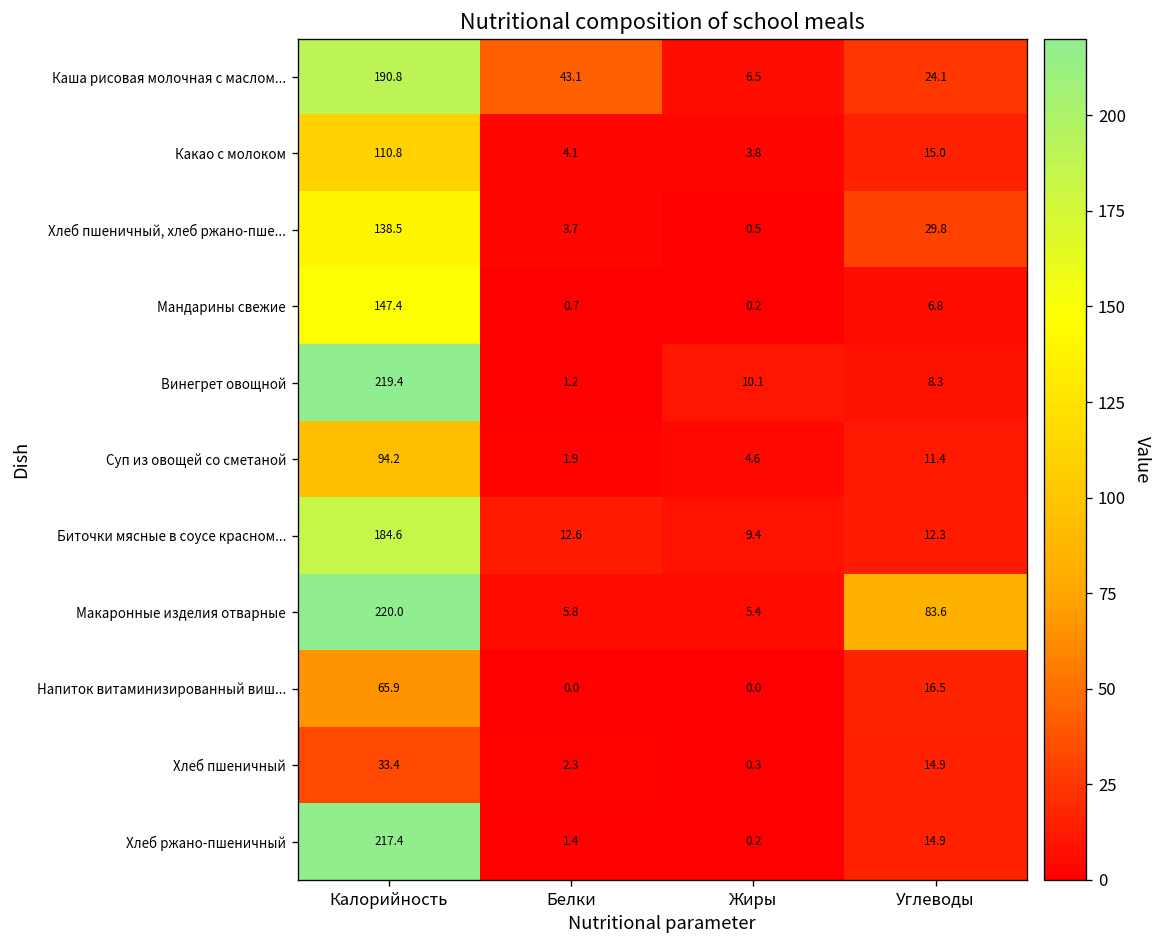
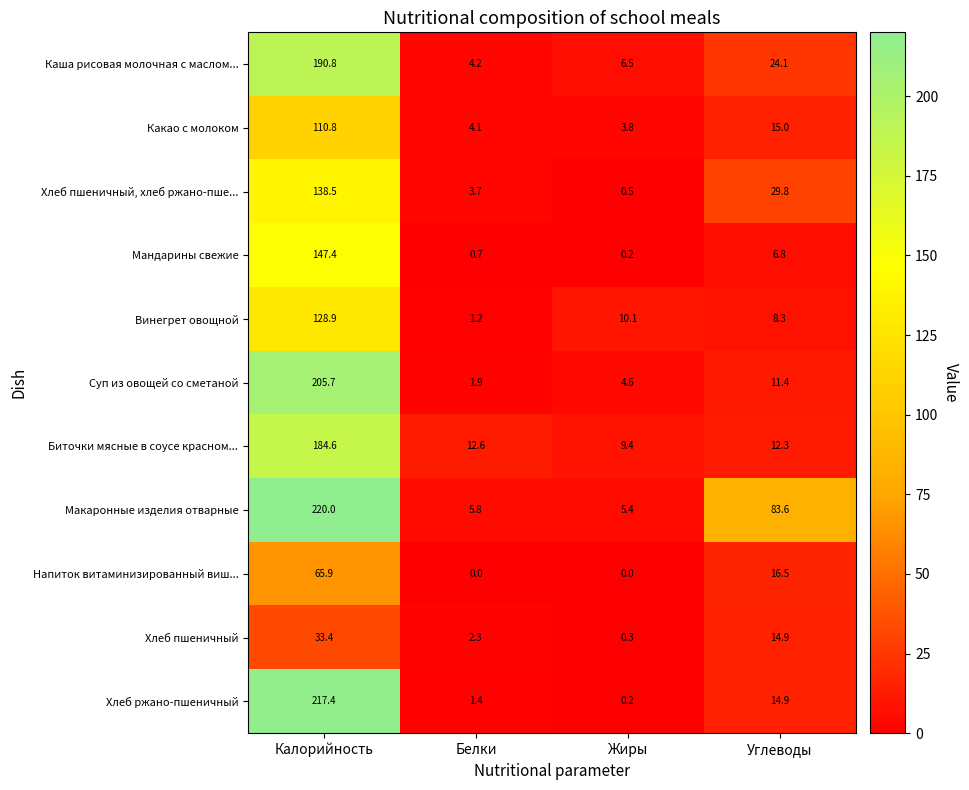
  {
    "Каша рисовая молочная с маслом...": {
      "Калорийность": 190.8,
-     "Белки": 43.1,
+     "Белки": 4.2,
      "Жиры": 6.5,
      "Углеводы": 24.1
    },
    "Какао с молоком": {
      "Калорийность": 110.8,
      "Белки": 4.1,
      "Жиры": 3.8,
      "Углеводы": 15.0
    },
    "Хлеб пшеничный, хлеб ржано-пше...": {
      "Калорийность": 138.5,
      "Белки": 3.7,
      "Жиры": 0.5,
      "Углеводы": 29.8
    },
    "Мандарины свежие": {
      "Калорийность": 147.4,
      "Белки": 0.7,
      "Жиры": 0.2,
      "Углеводы": 6.8
    },
    "Винегрет овощной": {
-     "Калорийность": 219.4,
+     "Калорийность": 128.9,
      "Белки": 1.2,
      "Жиры": 10.1,
      "Углеводы": 8.3
    },
    "Суп из овощей со сметаной": {
-     "Калорийность": 94.2,
+     "Калорийность": 205.7,
      "Белки": 1.9,
      "Жиры": 4.6,
      "Углеводы": 11.4
    },
    "Биточки мясные в соусе красном...": {
      "Калорийность": 184.6,
      "Белки": 12.6,
      "Жиры": 9.4,
      "Углеводы": 12.3
    },
    "Макаронные изделия отварные": {
      "Калорийность": 220.0,
      "Белки": 5.8,
      "Жиры": 5.4,
      "Углеводы": 83.6
    },
    "Напиток витаминизированный виш...": {
      "Калорийность": 65.9,
      "Белки": 0.0,
      "Жиры": 0.0,
      "Углеводы": 16.5
    },
    "Хлеб пшеничный": {
      "Калорийность": 33.4,
      "Белки": 2.3,
      "Жиры": 0.3,
      "Углеводы": 14.9
    },
    "Хлеб ржано-пшеничный": {
      "Калорийность": 217.4,
      "Белки": 1.4,
      "Жиры": 0.2,
      "Углеводы": 14.9
    }
  }
